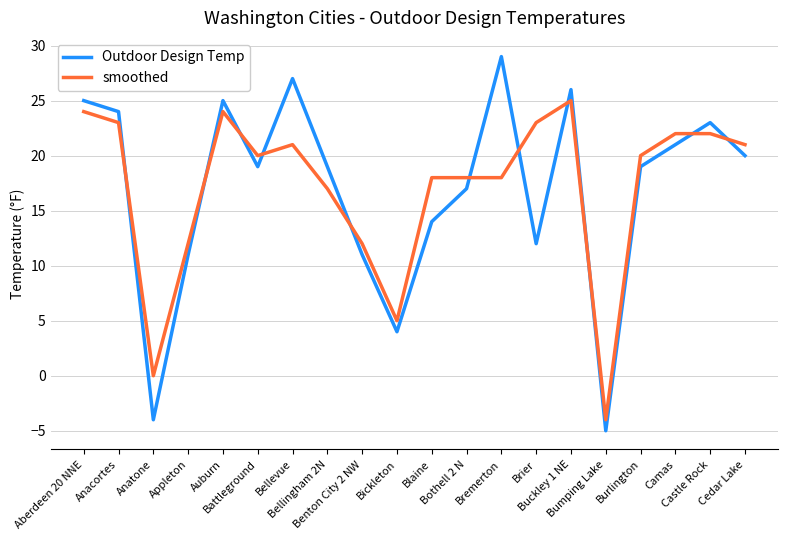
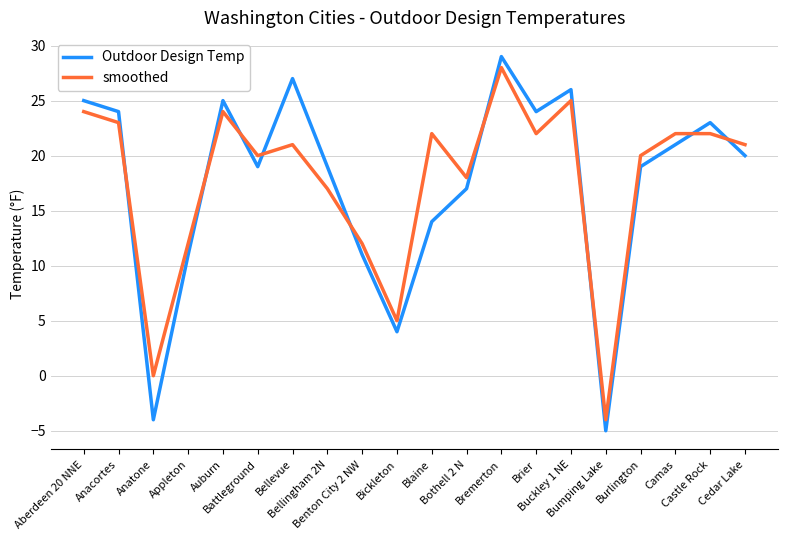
  {
    "Outdoor Design Temp": {
      "Aberdeen 20 NNE": 25,
      "Anacortes": 24,
      "Anatone": -4,
      "Appleton": 11,
      "Auburn": 25,
      "Battleground": 19,
      "Bellevue": 27,
      "Bellingham 2N": 19,
      "Benton City 2 NW": 11,
      "Bickleton": 4,
      "Blaine": 14,
      "Bothell 2 N": 17,
      "Bremerton": 29,
-     "Brier": 12,
+     "Brier": 24,
      "Buckley 1 NE": 26,
      "Bumping Lake": -5,
      "Burlington": 19,
      "Camas": 21,
      "Castle Rock": 23,
      "Cedar Lake": 20
    },
    "smoothed": {
      "Aberdeen 20 NNE": 24,
      "Anacortes": 23,
      "Anatone": 0,
      "Appleton": 12,
      "Auburn": 24,
      "Battleground": 20,
      "Bellevue": 21,
      "Bellingham 2N": 17,
      "Benton City 2 NW": 12,
      "Bickleton": 5,
-     "Blaine": 18,
+     "Blaine": 22,
      "Bothell 2 N": 18,
-     "Bremerton": 18,
-     "Brier": 23,
+     "Bremerton": 28,
+     "Brier": 22,
      "Buckley 1 NE": 25,
      "Bumping Lake": -4,
      "Burlington": 20,
      "Camas": 22,
      "Castle Rock": 22,
      "Cedar Lake": 21
    }
  }
